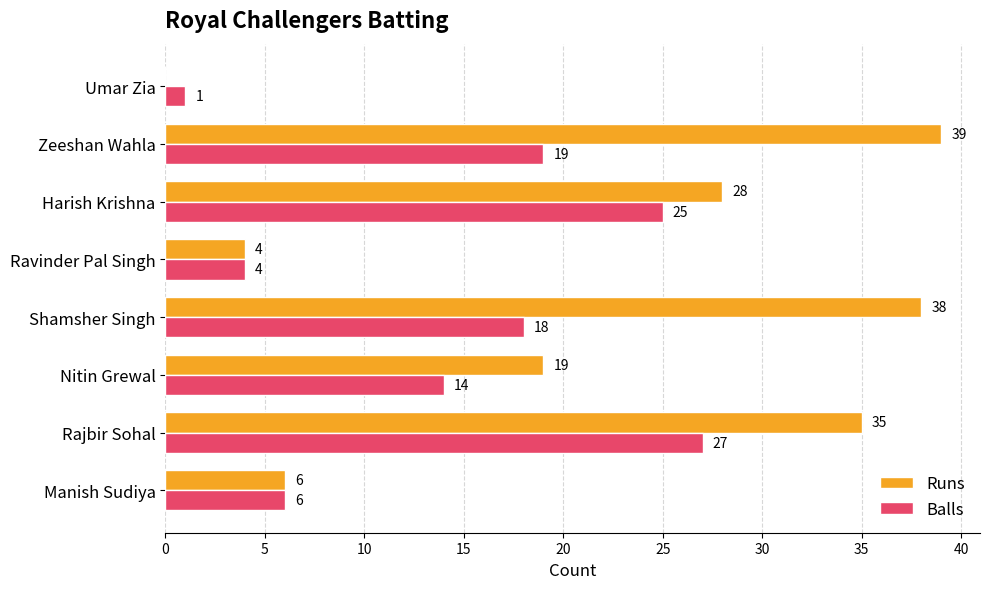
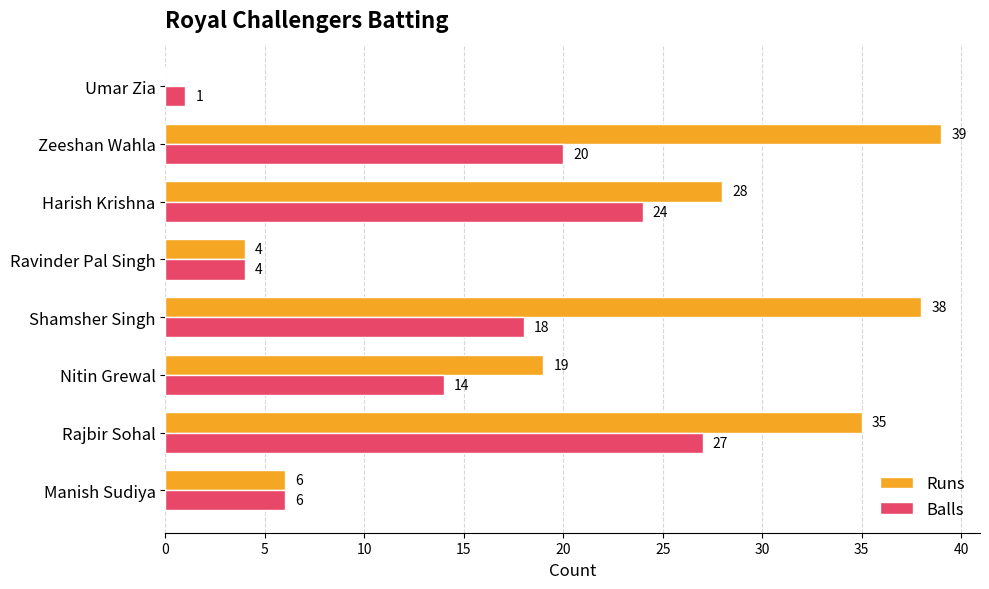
  {
    "Runs": {
      "Zeeshan Wahla": 39,
      "Harish Krishna": 28,
      "Ravinder Pal Singh": 4,
      "Shamsher Singh": 38,
      "Nitin Grewal": 19,
      "Rajbir Sohal": 35,
      "Manish Sudiya": 6
    },
    "Balls": {
      "Umar Zia": 1,
-     "Zeeshan Wahla": 19,
-     "Harish Krishna": 25,
+     "Zeeshan Wahla": 20,
+     "Harish Krishna": 24,
      "Ravinder Pal Singh": 4,
      "Shamsher Singh": 18,
      "Nitin Grewal": 14,
      "Rajbir Sohal": 27,
      "Manish Sudiya": 6
    }
  }
